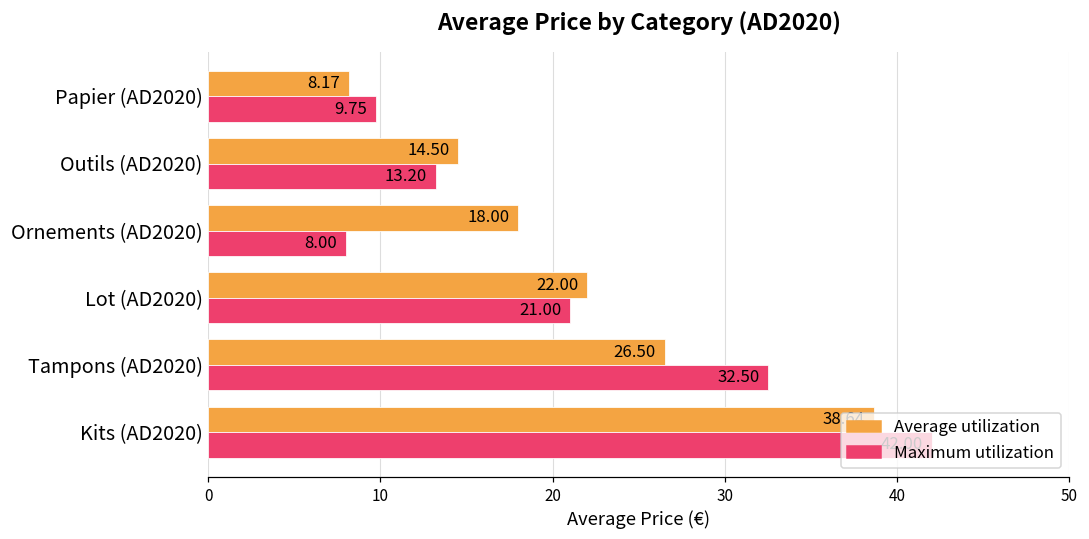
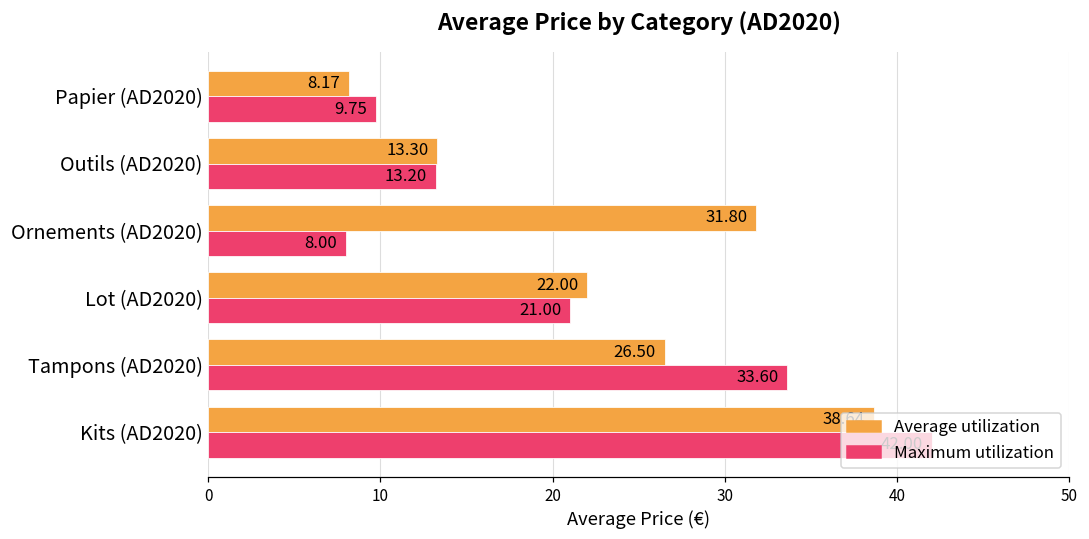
  {
    "Average utilization": {
      "Papier (AD2020)": 8.17,
-     "Outils (AD2020)": 14.50,
-     "Ornements (AD2020)": 18.00,
+     "Outils (AD2020)": 13.30,
+     "Ornements (AD2020)": 31.80,
      "Lot (AD2020)": 22.00,
      "Tampons (AD2020)": 26.50
    },
    "Maximum utilization": {
      "Papier (AD2020)": 9.75,
      "Outils (AD2020)": 13.20,
      "Ornements (AD2020)": 8.00,
      "Lot (AD2020)": 21.00,
-     "Tampons (AD2020)": 32.50
+     "Tampons (AD2020)": 33.60
    }
  }
